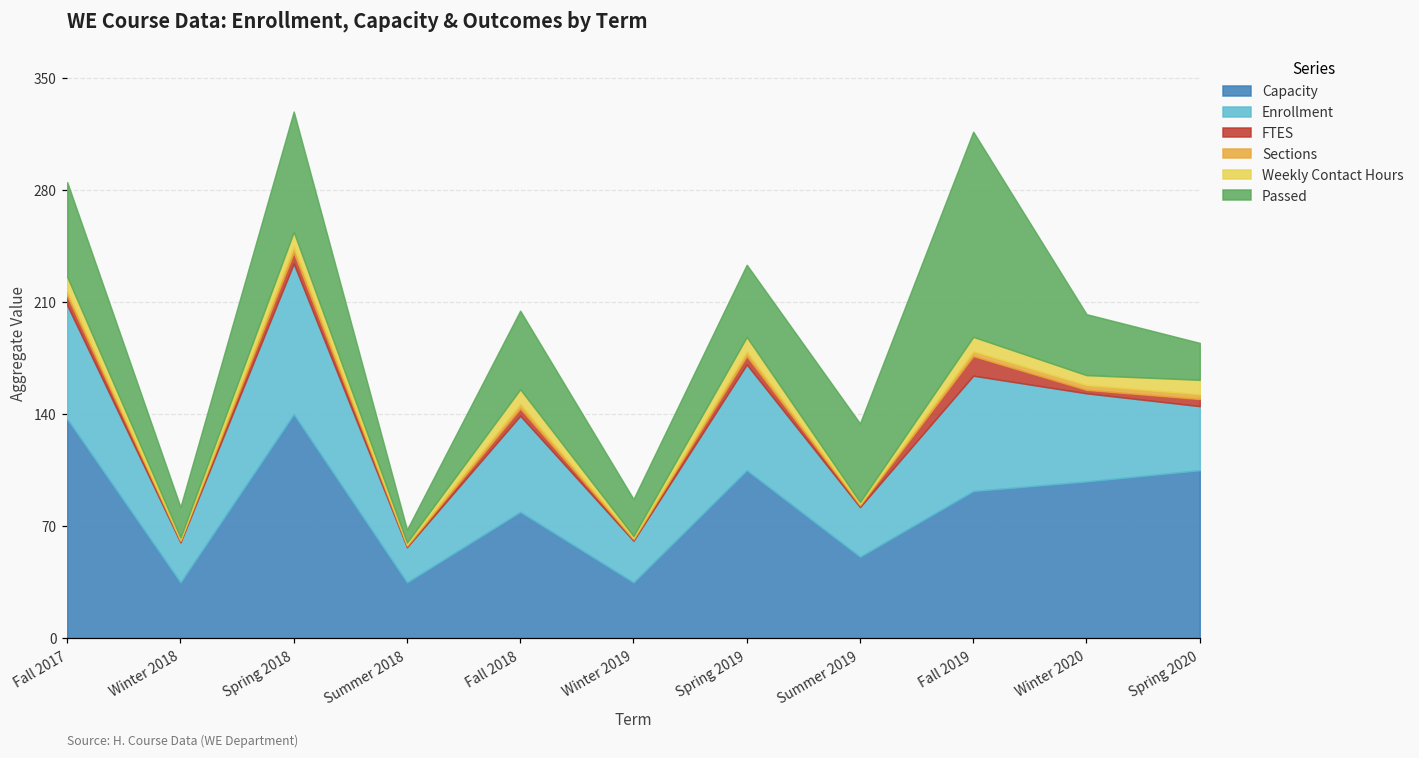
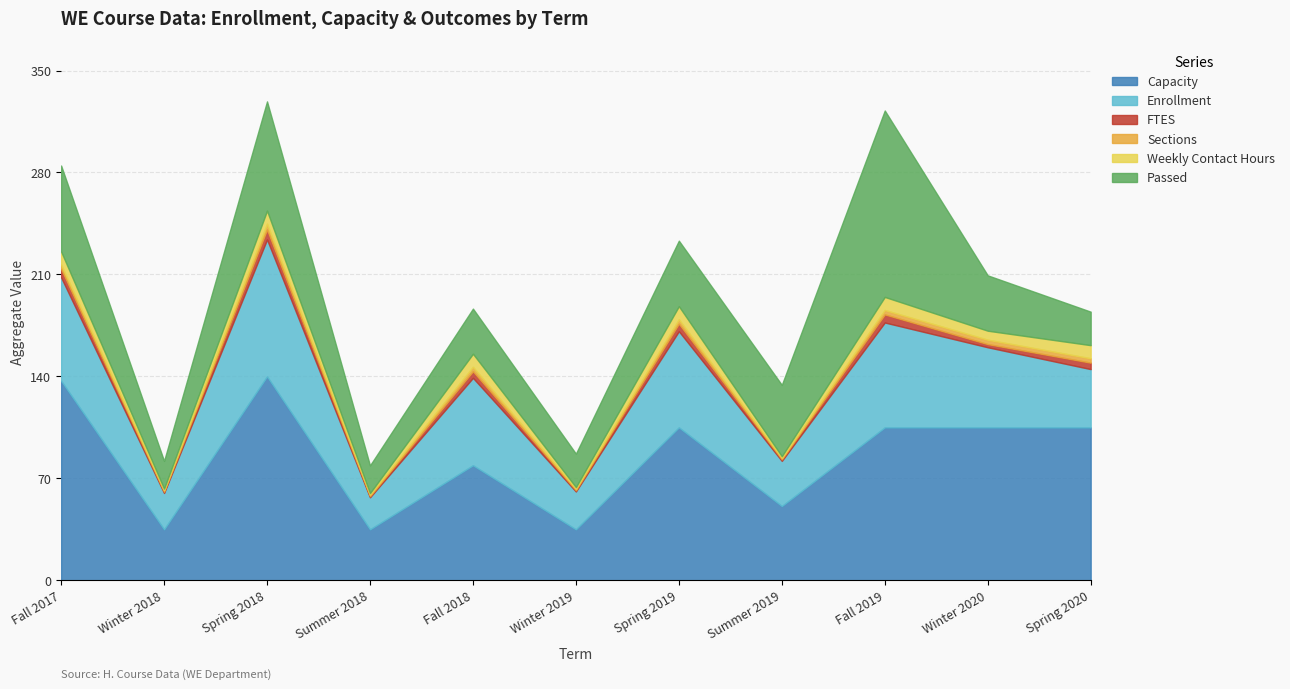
  {
    "Capacity": {
      "Fall 2017": 137,
      "Winter 2018": 35,
      "Spring 2018": 140,
      "Summer 2018": 35,
      "Fall 2018": 79,
      "Winter 2019": 35,
      "Spring 2019": 105,
      "Summer 2019": 51,
-     "Fall 2019": 92,
-     "Winter 2020": 98,
+     "Fall 2019": 105,
+     "Winter 2020": 105,
      "Spring 2020": 105
    },
    "Enrollment": {
      "Fall 2017": 71,
      "Spring 2018": 94,
      "Fall 2018": 60,
      "Spring 2019": 66,
      "Fall 2019": 72,
      "Winter 2020": 55,
      "Spring 2020": 40
    },
    "FTES": {
      "Fall 2017": 6,
      "Spring 2018": 7,
      "Fall 2018": 5,
      "Spring 2019": 5,
-     "Fall 2019": 12,
+     "Fall 2019": 6,
      "Winter 2020": 2,
      "Spring 2020": 4
    },
    "Passed": {
      "Fall 2017": 59,
      "Winter 2018": 19,
      "Spring 2018": 75,
-     "Summer 2018": 8,
-     "Fall 2018": 49,
+     "Summer 2018": 19,
+     "Fall 2018": 31,
      "Winter 2019": 23,
      "Spring 2019": 45,
      "Summer 2019": 49,
      "Fall 2019": 128,
      "Winter 2020": 38,
      "Spring 2020": 23
    }
  }
